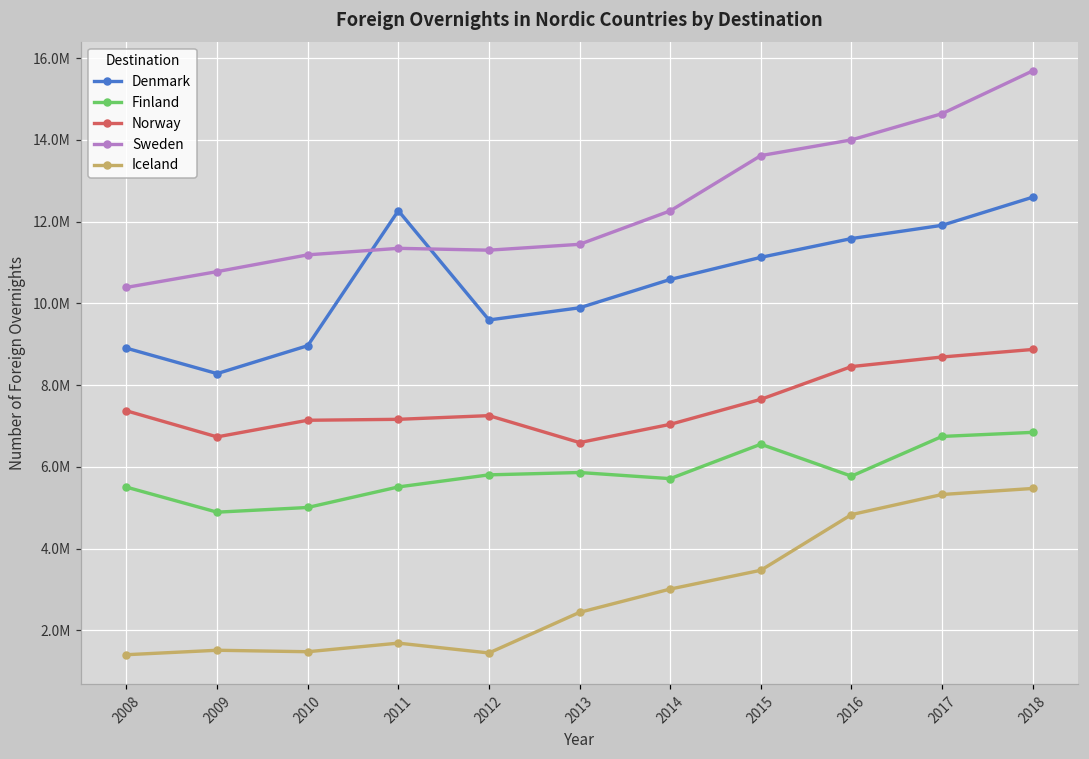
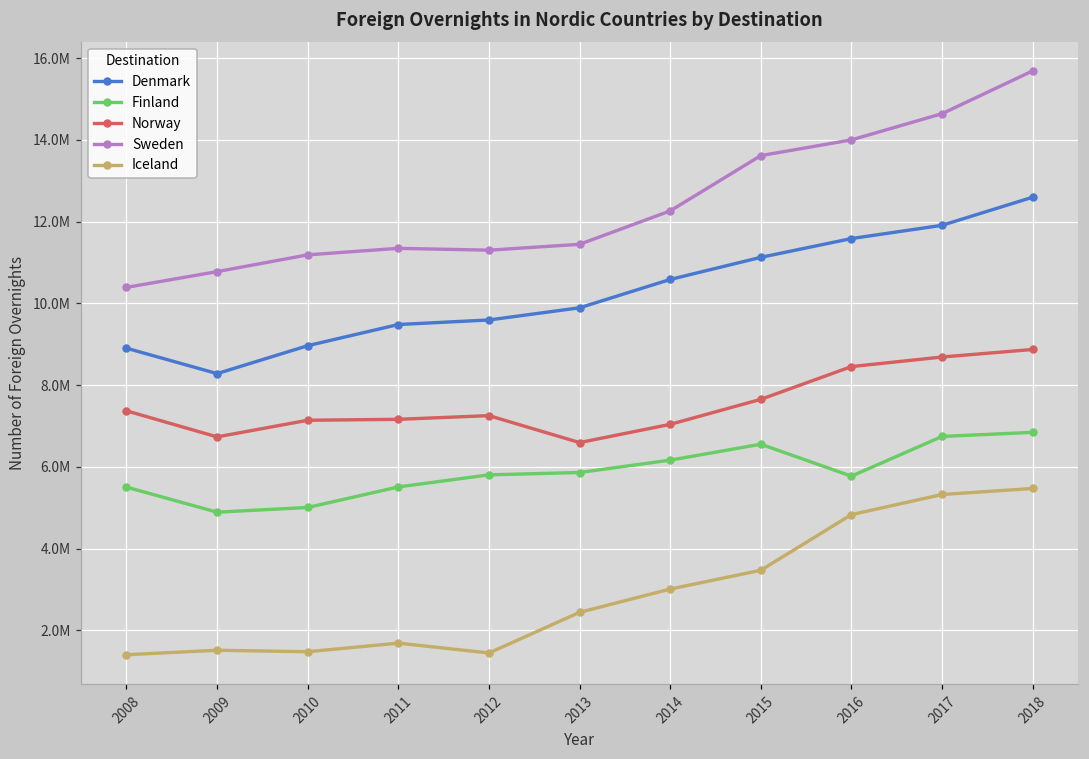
  {
    "Denmark": {
      "2008": 8900000,
      "2009": 8300000,
      "2010": 9000000,
-     "2011": 12300000,
+     "2011": 9500000,
      "2012": 9600000,
      "2013": 9900000,
      "2014": 10600000,
      "2015": 11100000,
      "2016": 11600000,
      "2017": 11900000,
      "2018": 12600000
    },
    "Finland": {
      "2008": 5500000,
      "2009": 4900000,
      "2010": 5000000,
      "2011": 5500000,
      "2012": 5800000,
      "2013": 5900000,
-     "2014": 5700000,
+     "2014": 6200000,
      "2015": 6600000,
      "2016": 5800000,
      "2017": 6700000,
      "2018": 6800000
    },
    "Norway": {
      "2008": 7400000,
      "2009": 6700000,
      "2010": 7100000,
      "2011": 7200000,
      "2012": 7300000,
      "2013": 6600000,
      "2014": 7000000,
      "2015": 7700000,
      "2016": 8500000,
      "2017": 8700000,
      "2018": 8900000
    },
    "Sweden": {
      "2008": 10400000,
      "2009": 10800000,
      "2010": 11200000,
      "2011": 11300000,
      "2012": 11300000,
      "2013": 11400000,
      "2014": 12300000,
      "2015": 13600000,
      "2016": 14000000,
      "2017": 14600000,
      "2018": 15700000
    },
    "Iceland": {
      "2008": 1400000,
      "2009": 1500000,
      "2010": 1500000,
      "2011": 1700000,
      "2012": 1400000,
      "2013": 2400000,
      "2014": 3000000,
      "2015": 3500000,
      "2016": 4800000,
      "2017": 5300000,
      "2018": 5500000
    }
  }
